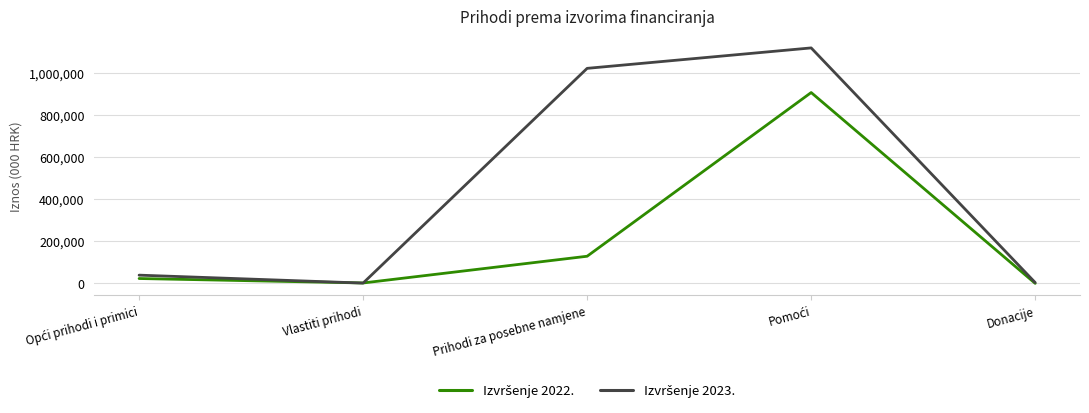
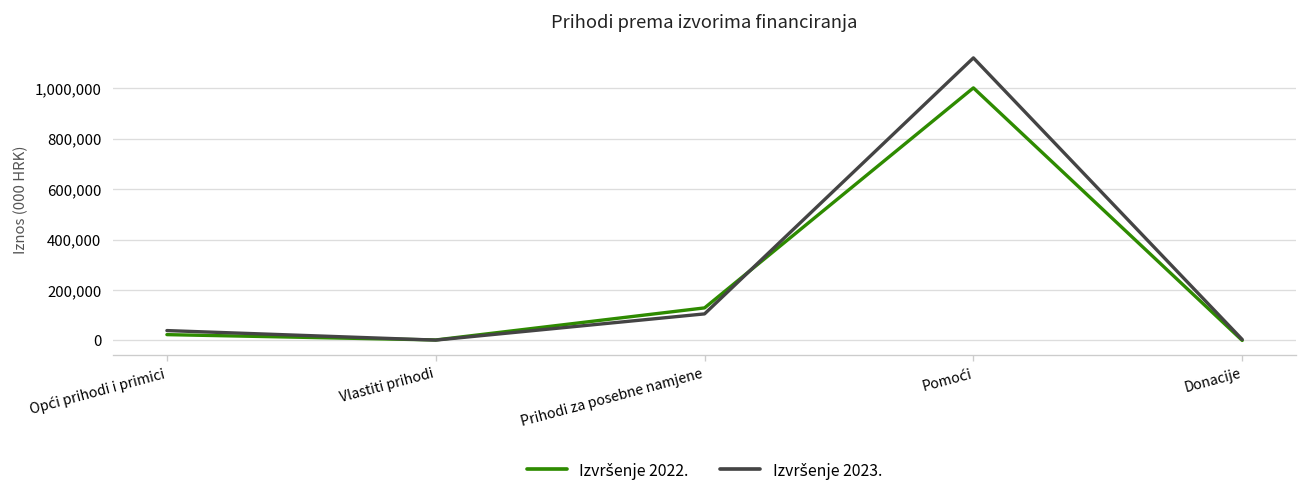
  {
    "Izvršenje 2022.": {
      "Opći prihodi i primici": "20,000",
      "Prihodi za posebne namjene": "130,000",
-     "Pomoći": "910,000"
+     "Pomoći": "1,000,000"
    },
    "Izvršenje 2023.": {
      "Opći prihodi i primici": "40,000",
-     "Prihodi za posebne namjene": "1,020,000",
+     "Prihodi za posebne namjene": "110,000",
      "Pomoći": "1,120,000"
    }
  }
